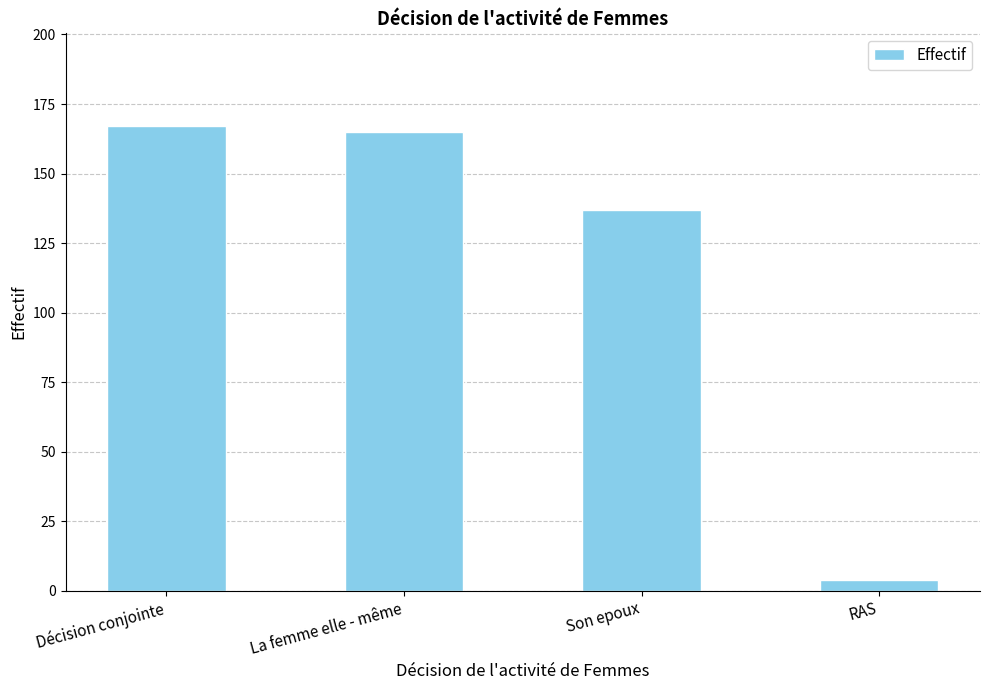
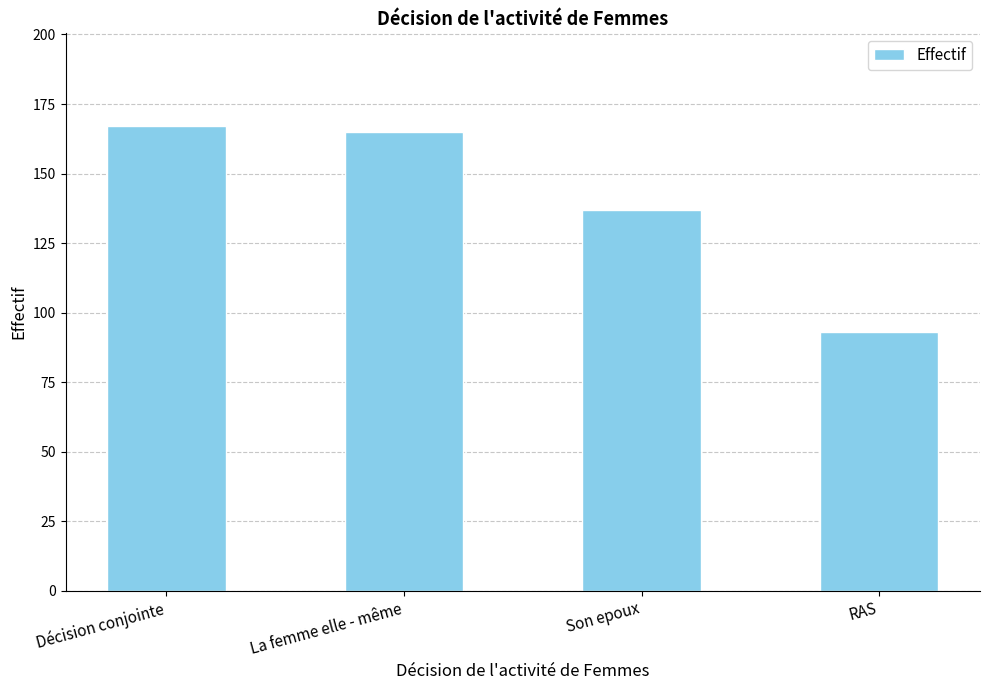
  {
    "Décision conjointe": 167,
    "La femme elle - même": 165,
    "Son epoux": 137,
-   "RAS": 4
+   "RAS": 93
  }
